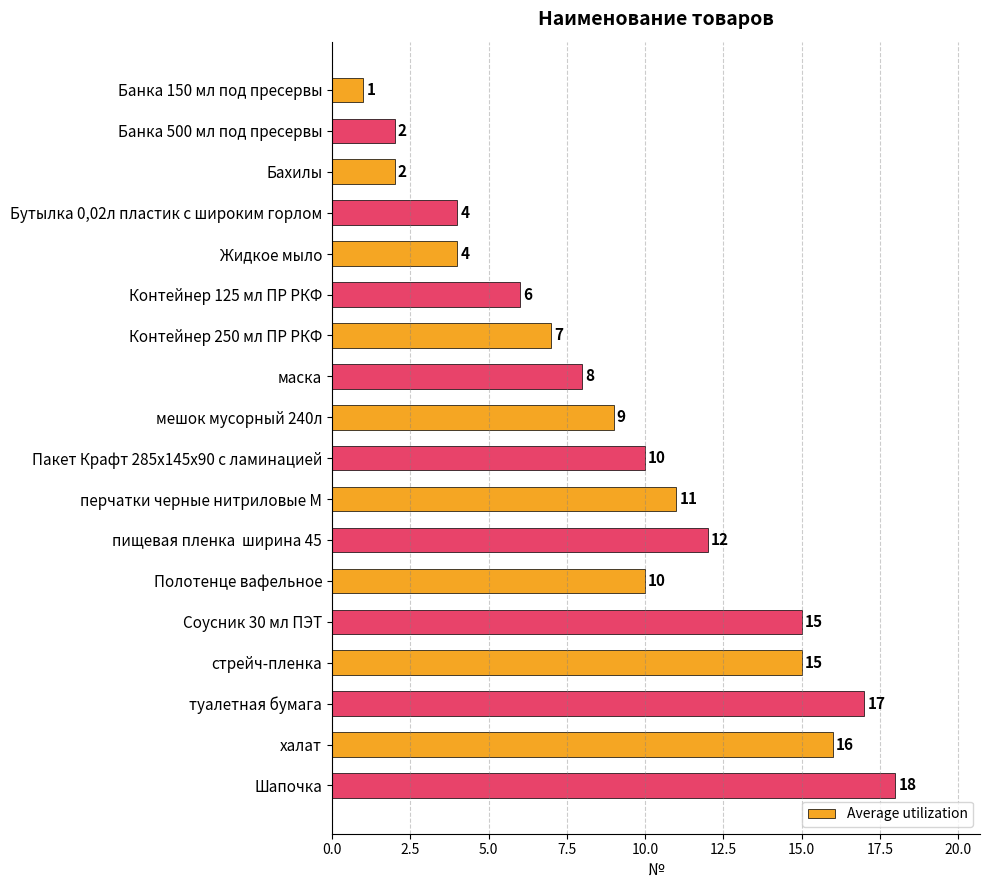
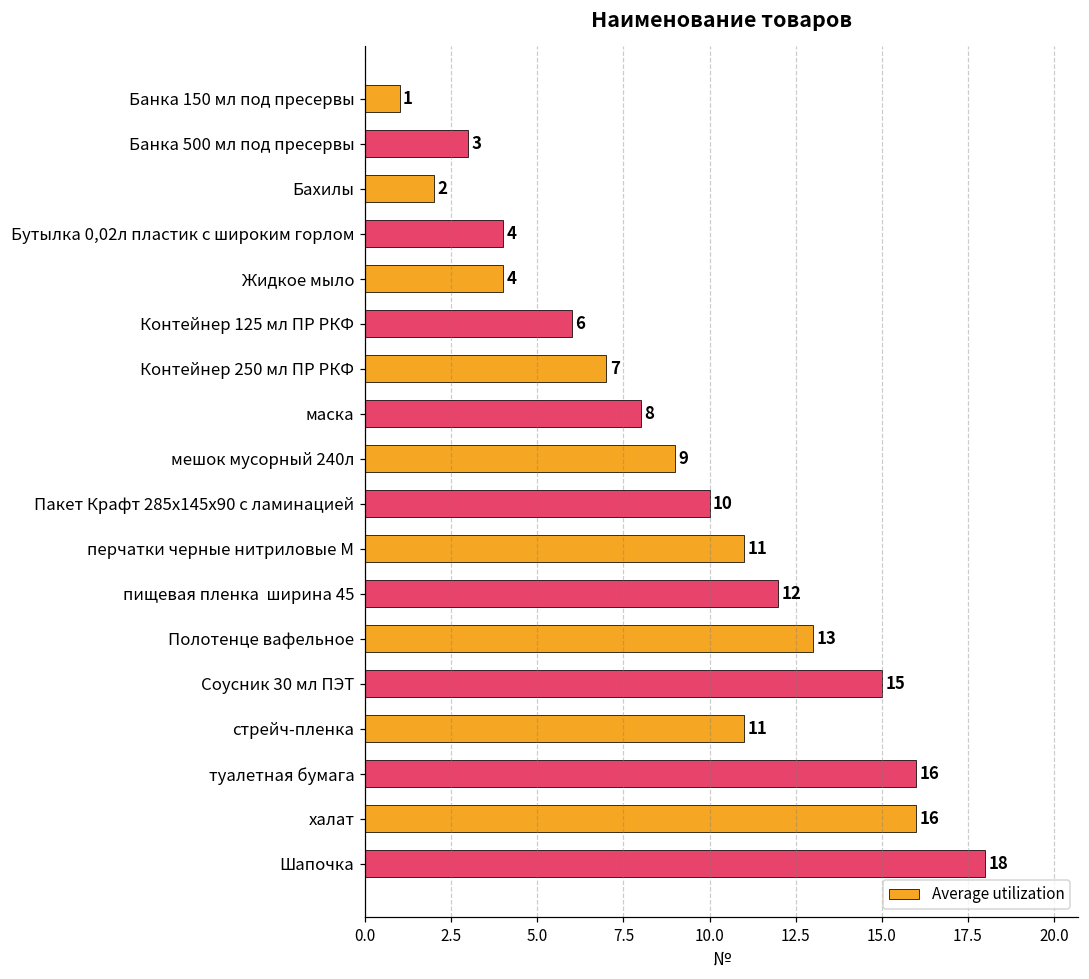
  {
    "Банка 150 мл под пресервы": 1,
-   "Банка 500 мл под пресервы": 2,
+   "Банка 500 мл под пресервы": 3,
    "Бахилы": 2,
    "Бутылка 0,02л пластик с широким горлом": 4,
    "Жидкое мыло": 4,
    "Контейнер 125 мл ПР РКФ": 6,
    "Контейнер 250 мл ПР РКФ": 7,
    "маска": 8,
    "мешок мусорный 240л": 9,
    "Пакет Крафт 285х145х90 с ламинацией": 10,
    "перчатки черные нитриловые М": 11,
    "пищевая пленка ширина 45": 12,
-   "Полотенце вафельное": 10,
+   "Полотенце вафельное": 13,
    "Соусник 30 мл ПЭТ": 15,
-   "стрейч-пленка": 15,
-   "туалетная бумага": 17,
+   "стрейч-пленка": 11,
+   "туалетная бумага": 16,
    "халат": 16,
    "Шапочка": 18
  }
